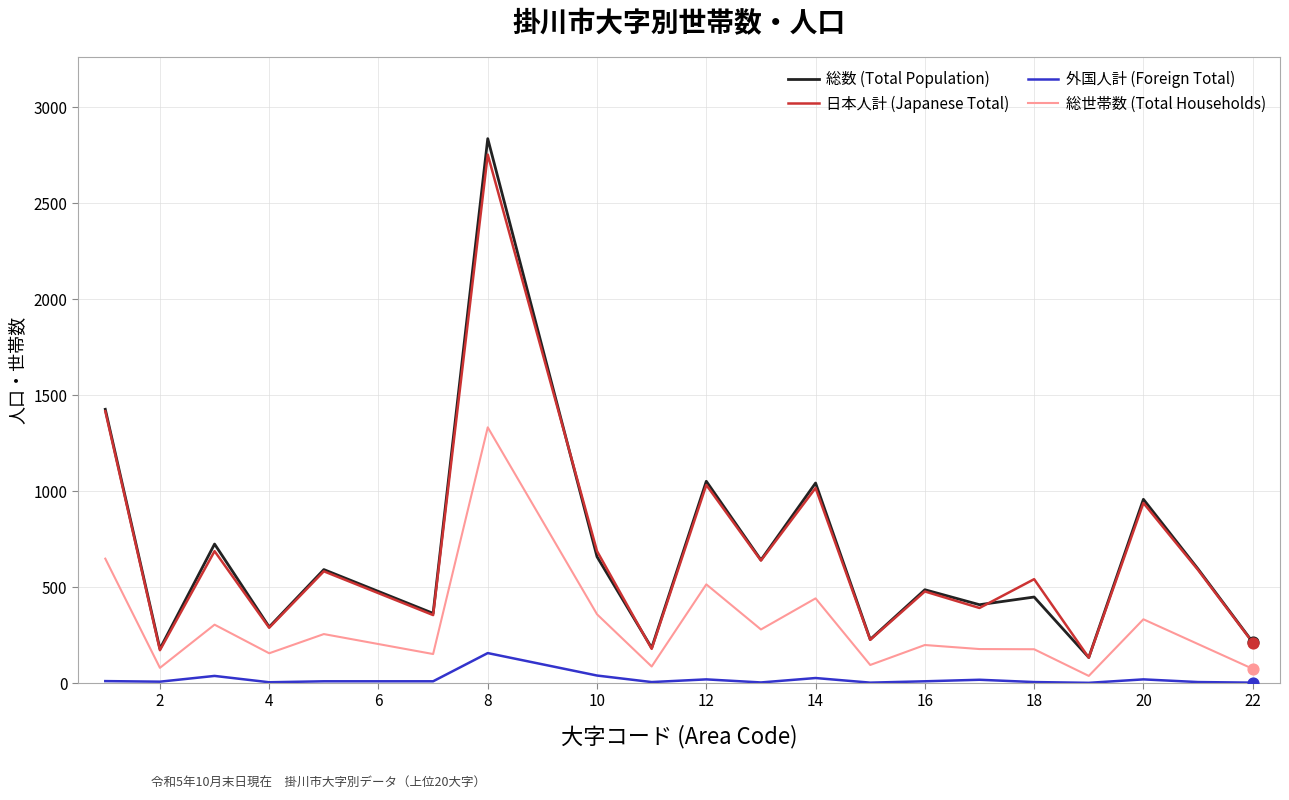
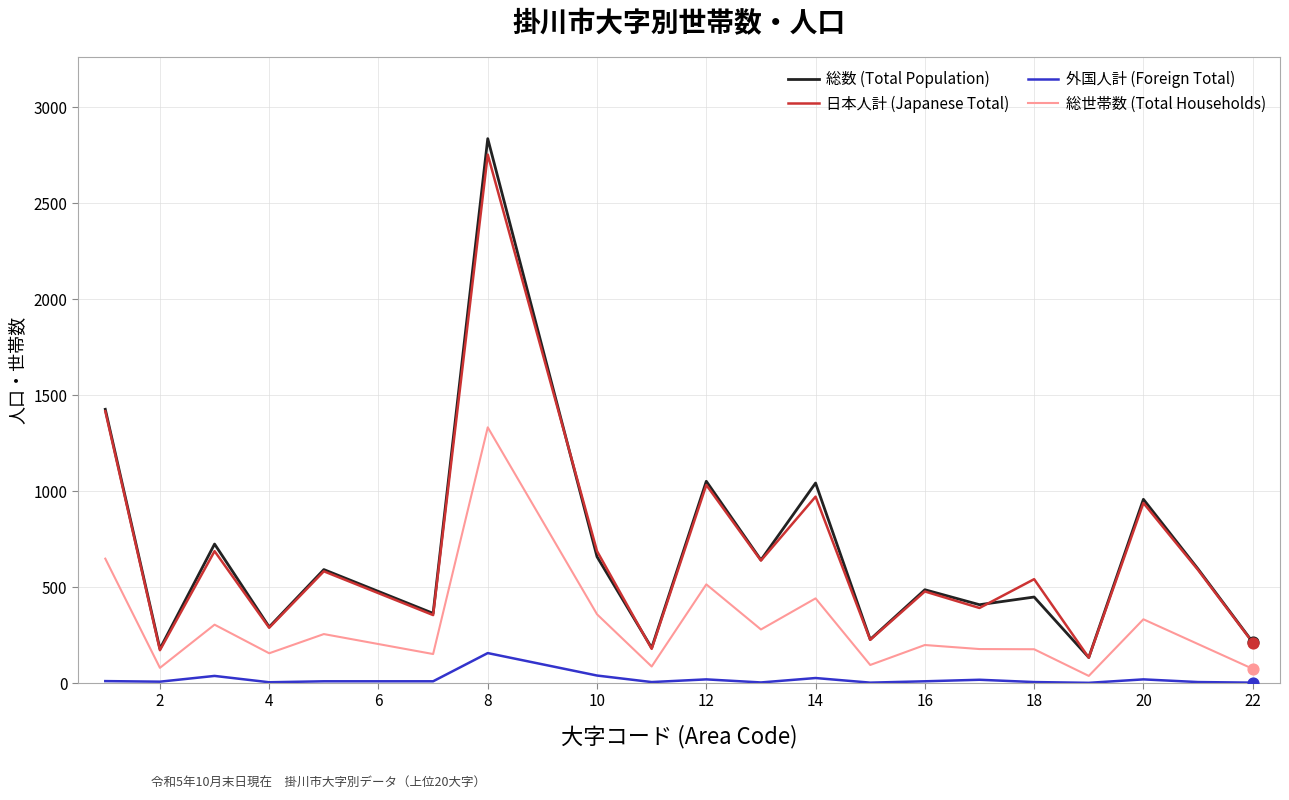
  {
    "日本人計 (Japanese Total)": {
      "8": 2750,
      "10": 690,
      "12": 1030,
-     "14": 1020,
+     "14": 970,
      "18": 540,
      "20": 940
    }
  }
